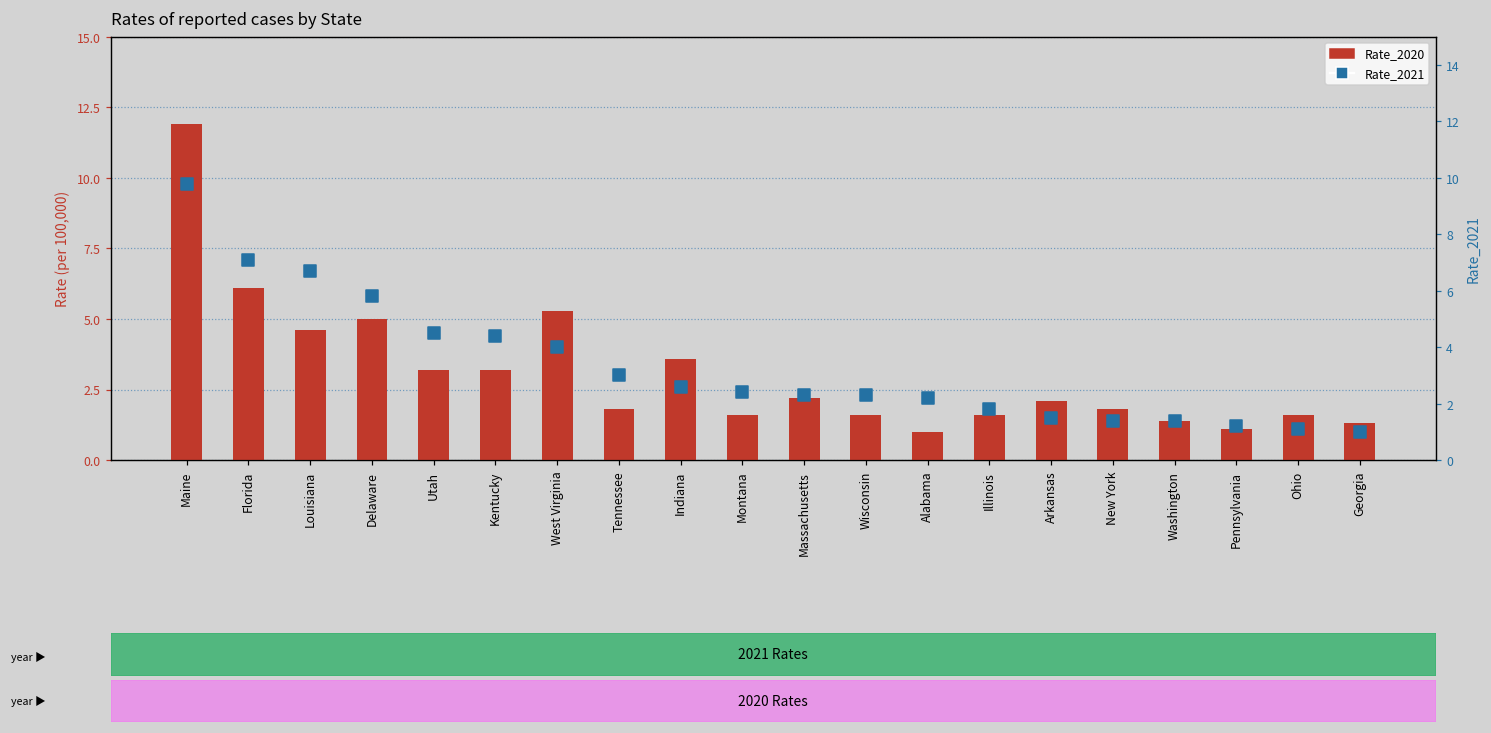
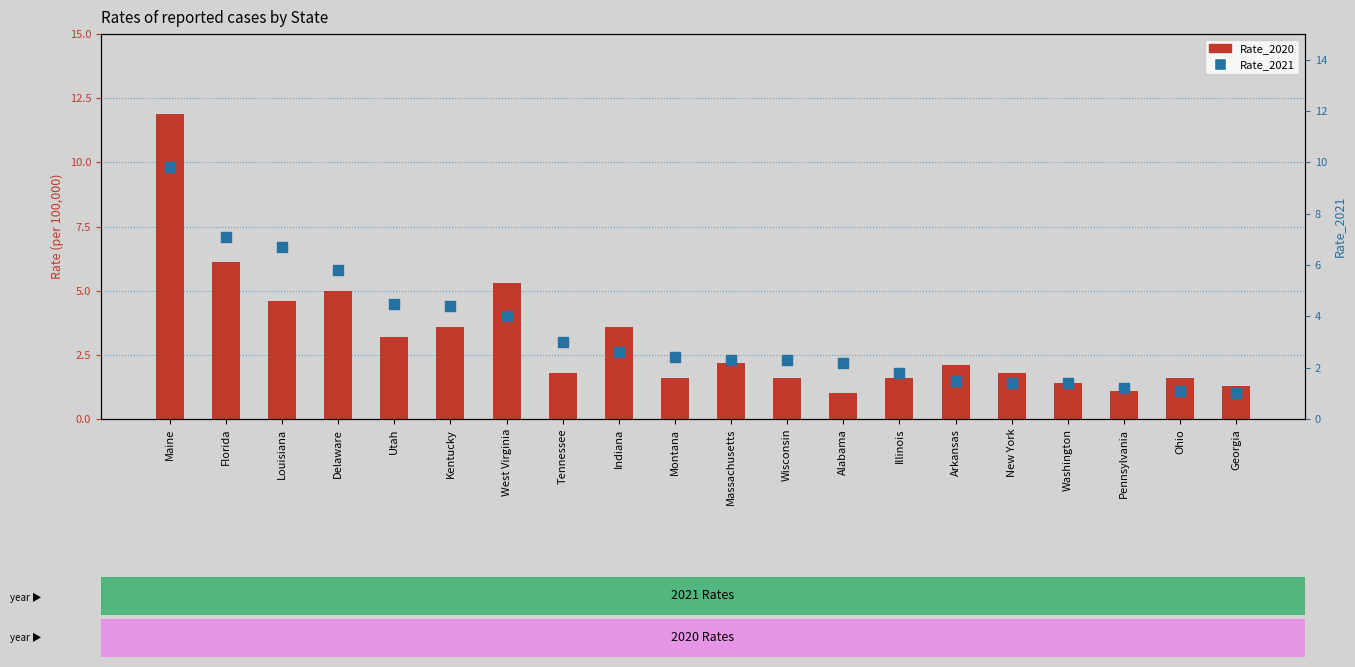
  {
    "Rate_2020": {
      "Maine": 11.9,
      "Florida": 6.1,
      "Louisiana": 4.6,
      "Delaware": 5.0,
      "Utah": 3.2,
-     "Kentucky": 3.2,
+     "Kentucky": 3.6,
      "West Virginia": 5.3,
      "Tennessee": 1.8,
      "Indiana": 3.6,
      "Montana": 1.6,
      "Massachusetts": 2.2,
      "Wisconsin": 1.6,
      "Alabama": 1.0,
      "Illinois": 1.6,
      "Arkansas": 2.1,
      "New York": 1.8,
      "Washington": 1.4,
      "Pennsylvania": 1.1,
      "Ohio": 1.6,
      "Georgia": 1.3
    }
  }
